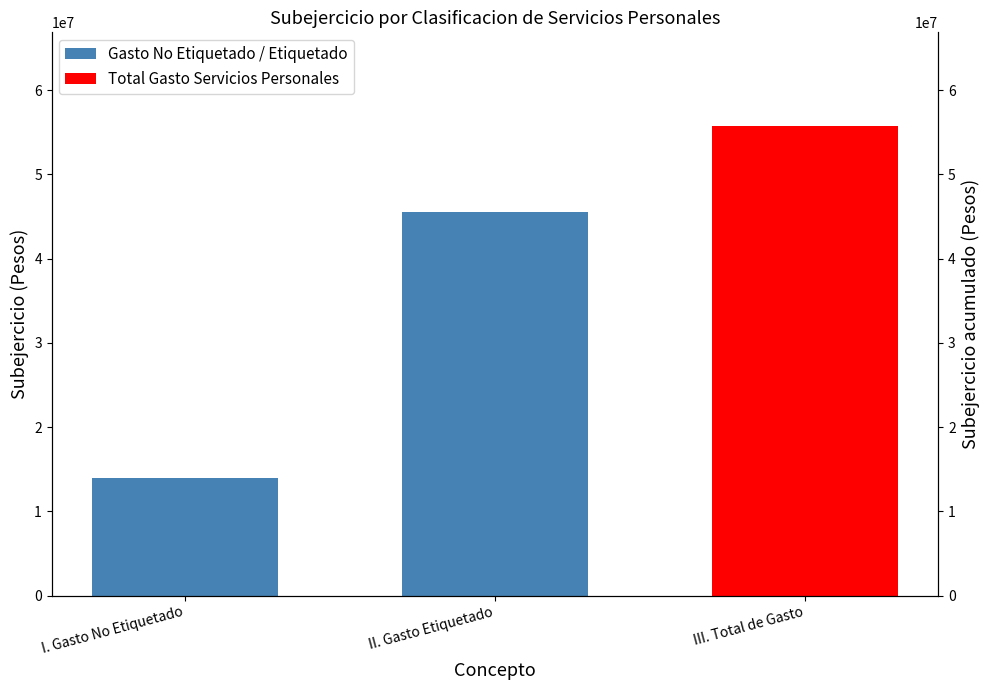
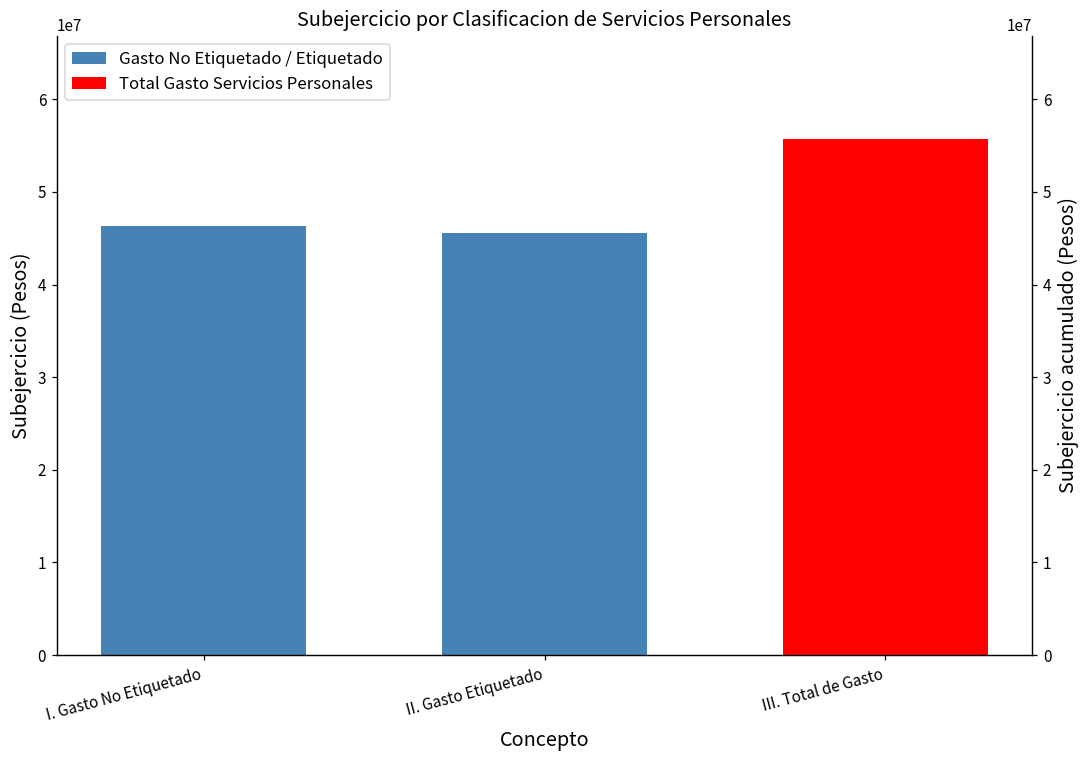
  {
    "Gasto No Etiquetado / Etiquetado": {
-     "I. Gasto No Etiquetado": 14000000,
+     "I. Gasto No Etiquetado": 46000000,
      "II. Gasto Etiquetado": 46000000
    },
    "Total Gasto Servicios Personales": {
      "III. Total de Gasto": 56000000
    }
  }
